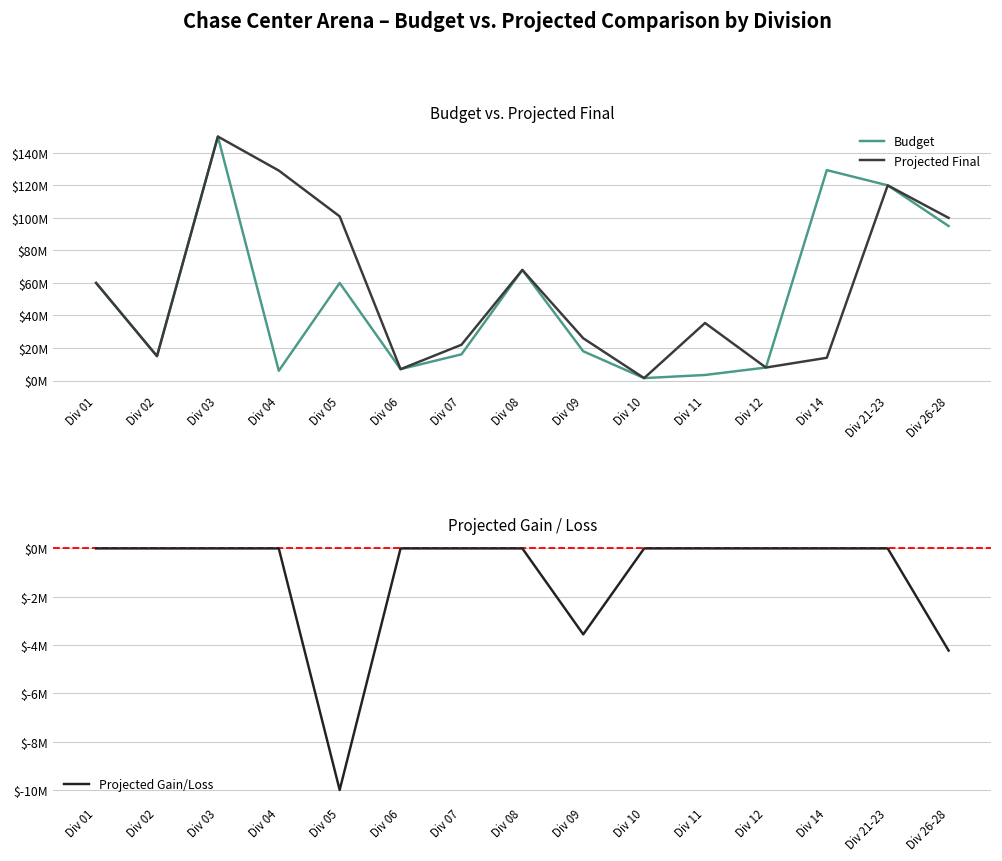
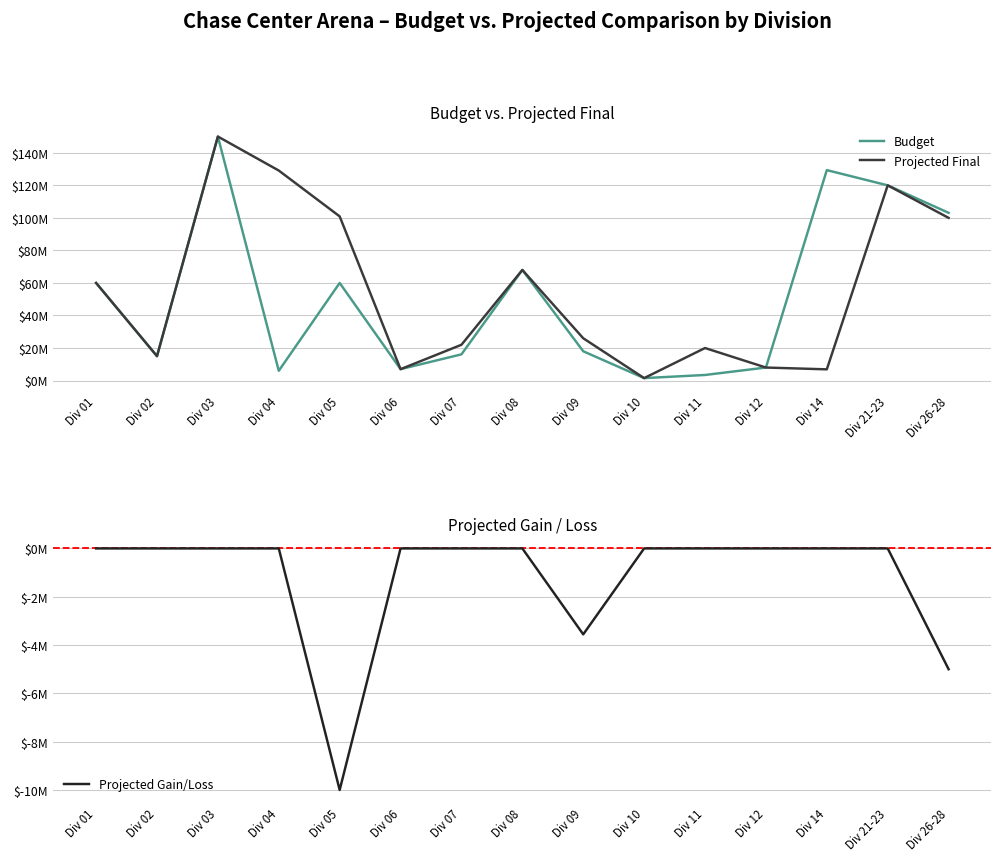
  {
    "Budget vs. Projected Final": {
      "Budget": {
        "Div 04": "$6000000",
        "Div 05": "$60000000",
        "Div 07": "$16000000",
        "Div 09": "$18000000",
        "Div 11": "$3000000",
        "Div 14": "$129000000",
-       "Div 26-28": "$95000000"
+       "Div 26-28": "$103000000"
      },
      "Projected Final": {
        "Div 04": "$129000000",
        "Div 05": "$101000000",
        "Div 07": "$22000000",
        "Div 09": "$26000000",
-       "Div 11": "$35000000",
-       "Div 14": "$14000000",
+       "Div 11": "$20000000",
+       "Div 14": "$7000000",
        "Div 26-28": "$100000000"
      }
    },
    "Projected Gain / Loss": {
      "Div 01": "$0",
      "Div 02": "$0",
      "Div 03": "$0",
      "Div 04": "$0",
      "Div 05": "$-10000000",
      "Div 06": "$0",
      "Div 07": "$0",
      "Div 08": "$0",
      "Div 09": "$-3600000",
      "Div 10": "$0",
      "Div 11": "$0",
      "Div 12": "$0",
      "Div 14": "$0",
      "Div 21-23": "$0",
-     "Div 26-28": "$-4200000"
+     "Div 26-28": "$-5000000"
    }
  }
